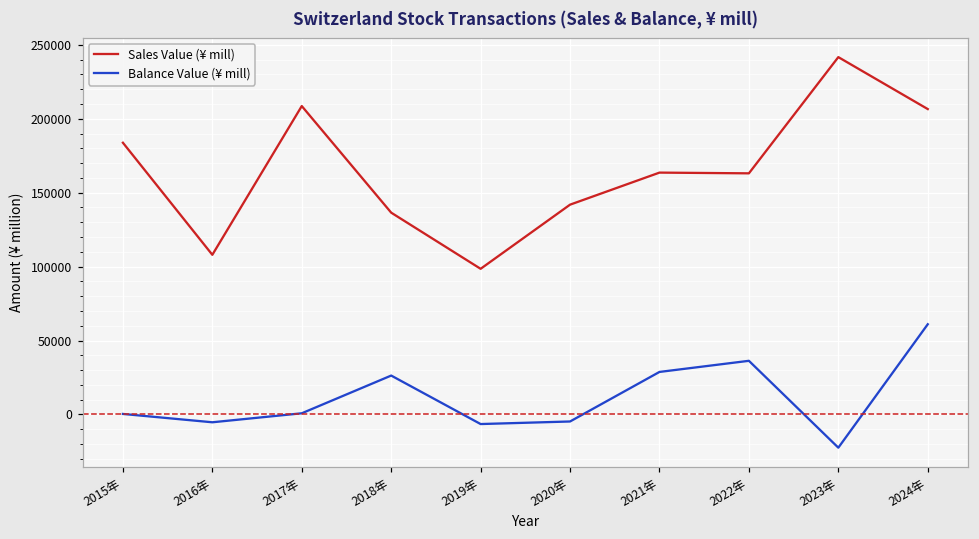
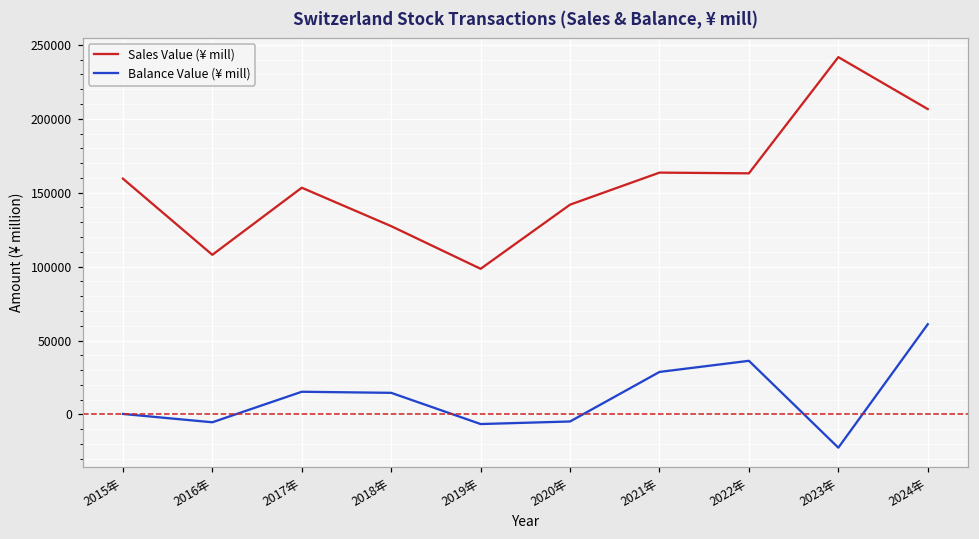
  {
    "Sales Value (¥ mill)": {
-     "2015年": 184000,
+     "2015年": 159000,
      "2016年": 108000,
-     "2017年": 209000,
-     "2018年": 136000,
+     "2017年": 153000,
+     "2018年": 127000,
      "2019年": 99000,
      "2020年": 142000,
      "2021年": 164000,
      "2022年": 163000,
      "2023年": 242000,
      "2024年": 207000
    },
    "Balance Value (¥ mill)": {
      "2015年": 0,
      "2016年": -5000,
-     "2017年": 1000,
-     "2018年": 26000,
+     "2017年": 15000,
+     "2018年": 15000,
      "2019年": -7000,
      "2020年": -5000,
      "2021年": 29000,
      "2022年": 36000,
      "2023年": -23000,
      "2024年": 61000
    }
  }
